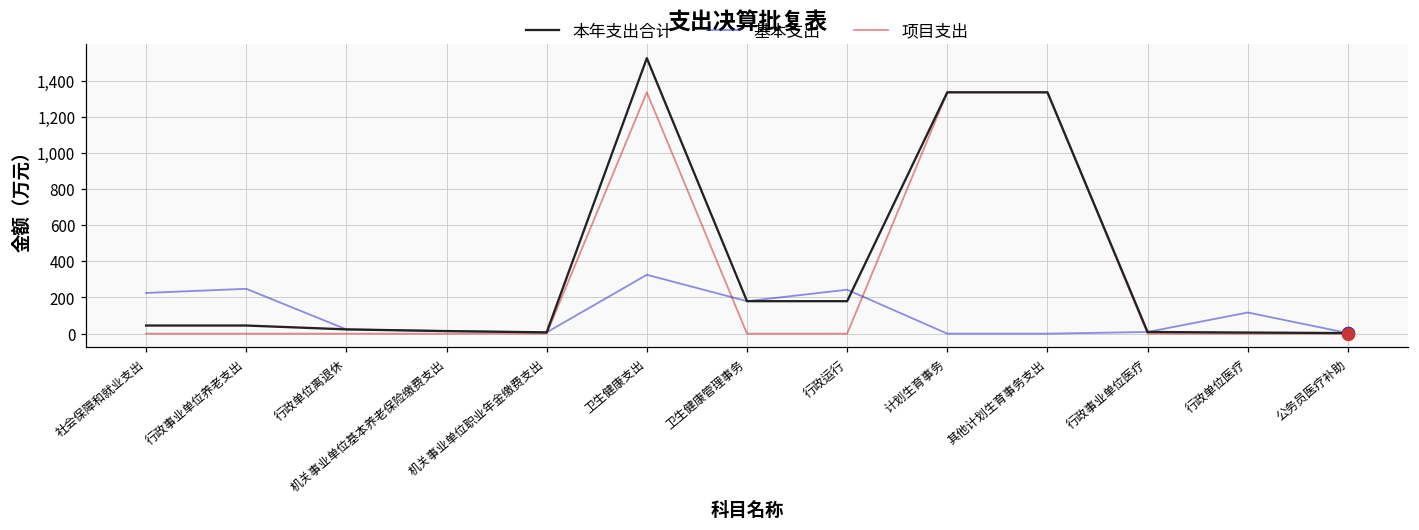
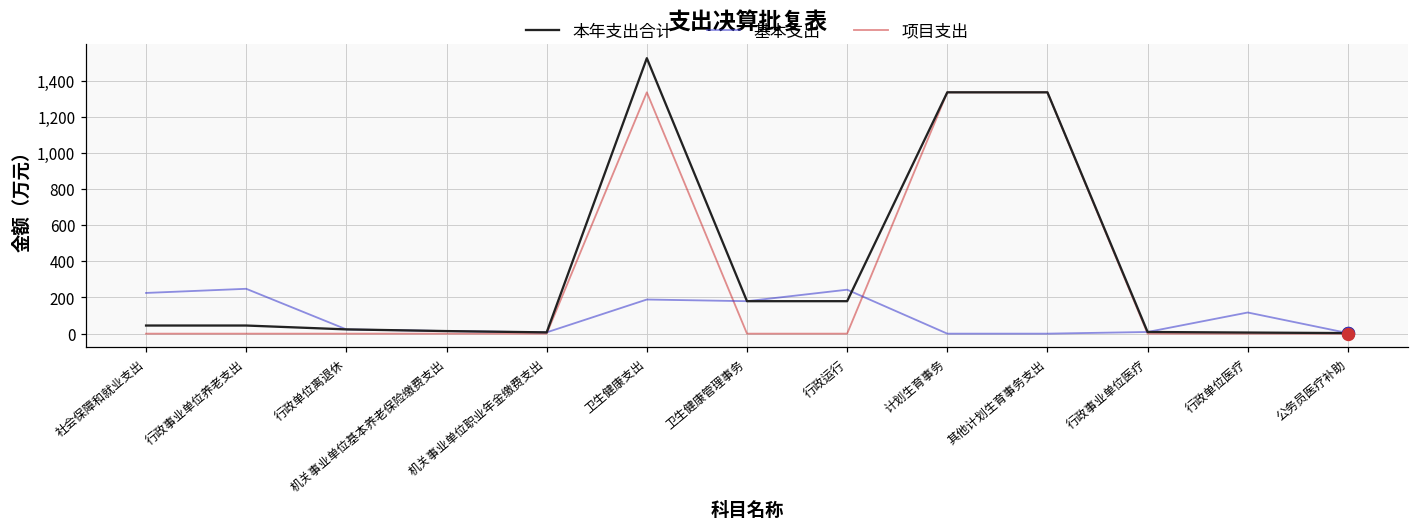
  {
    "基本支出": {
      "社会保障和就业支出": 230,
      "行政事业单位养老支出": 250,
-     "卫生健康支出": 330,
+     "卫生健康支出": 190,
      "行政运行": 240,
      "计划生育事务": 0,
      "其他计划生育事务支出": 0,
      "行政单位医疗": 120
    }
  }
